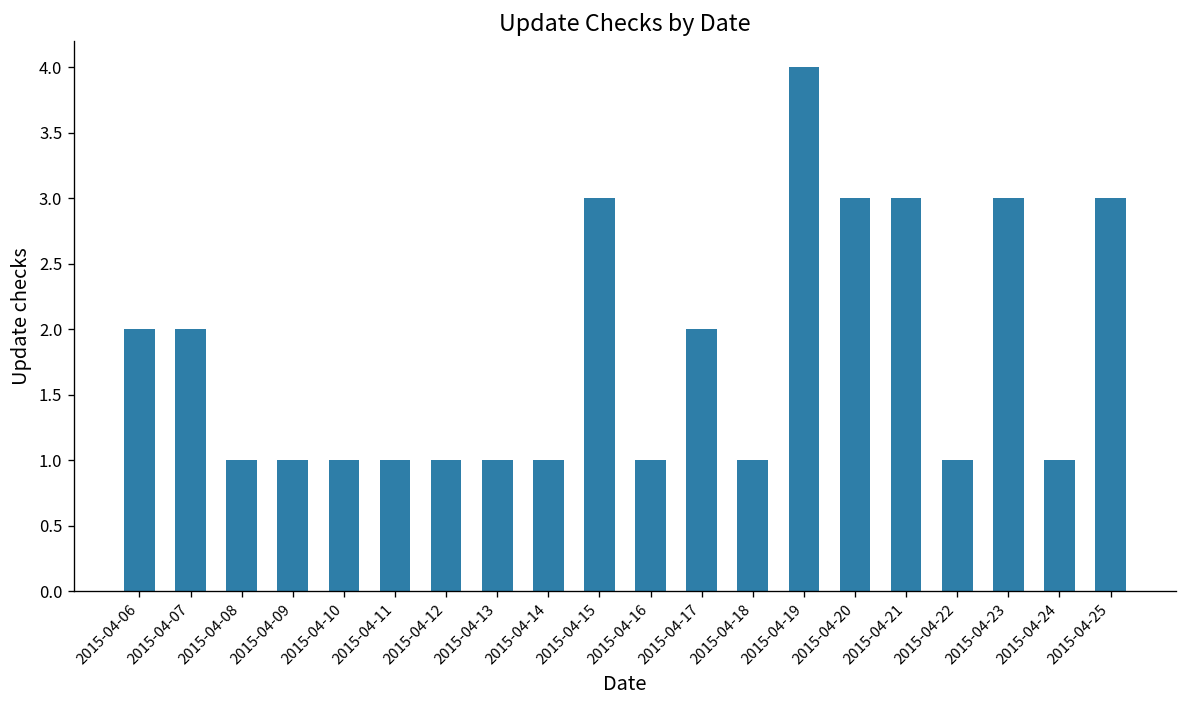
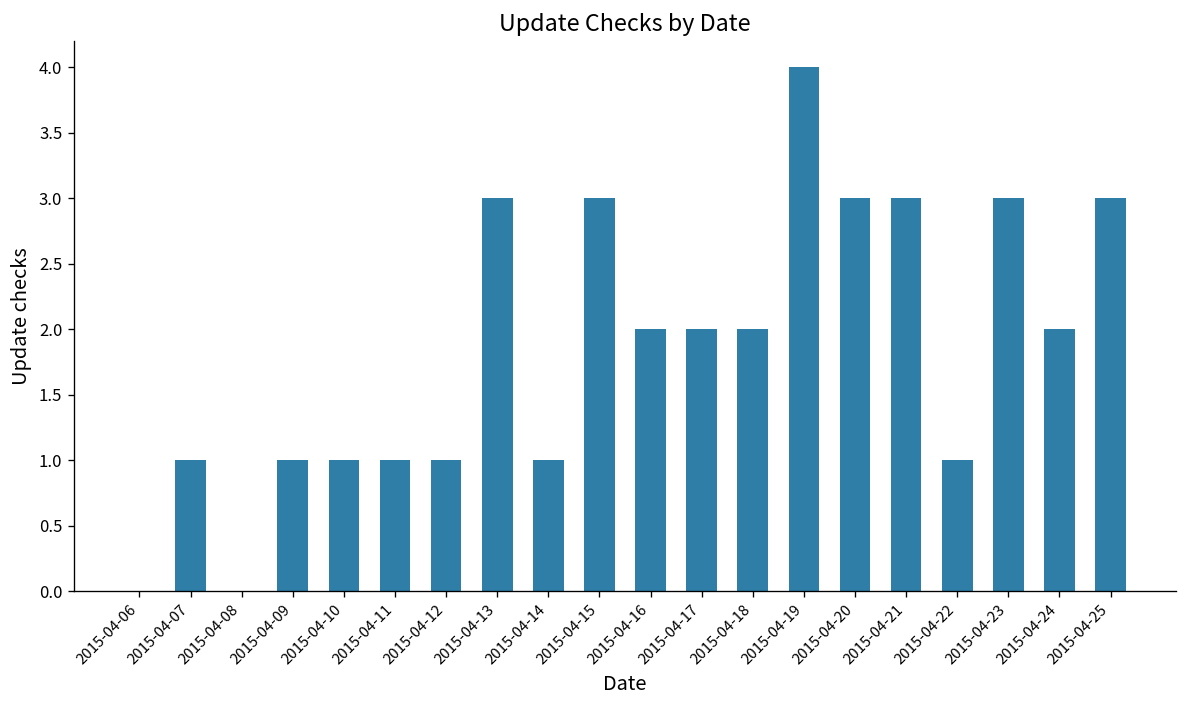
  {
-   "2015-04-06": 2,
-   "2015-04-07": 2,
-   "2015-04-08": 1,
+   "2015-04-06": 0,
+   "2015-04-07": 1,
+   "2015-04-08": 0,
    "2015-04-09": 1,
    "2015-04-10": 1,
    "2015-04-11": 1,
    "2015-04-12": 1,
-   "2015-04-13": 1,
+   "2015-04-13": 3,
    "2015-04-14": 1,
    "2015-04-15": 3,
-   "2015-04-16": 1,
+   "2015-04-16": 2,
    "2015-04-17": 2,
-   "2015-04-18": 1,
+   "2015-04-18": 2,
    "2015-04-19": 4,
    "2015-04-20": 3,
    "2015-04-21": 3,
    "2015-04-22": 1,
    "2015-04-23": 3,
-   "2015-04-24": 1,
+   "2015-04-24": 2,
    "2015-04-25": 3
  }
